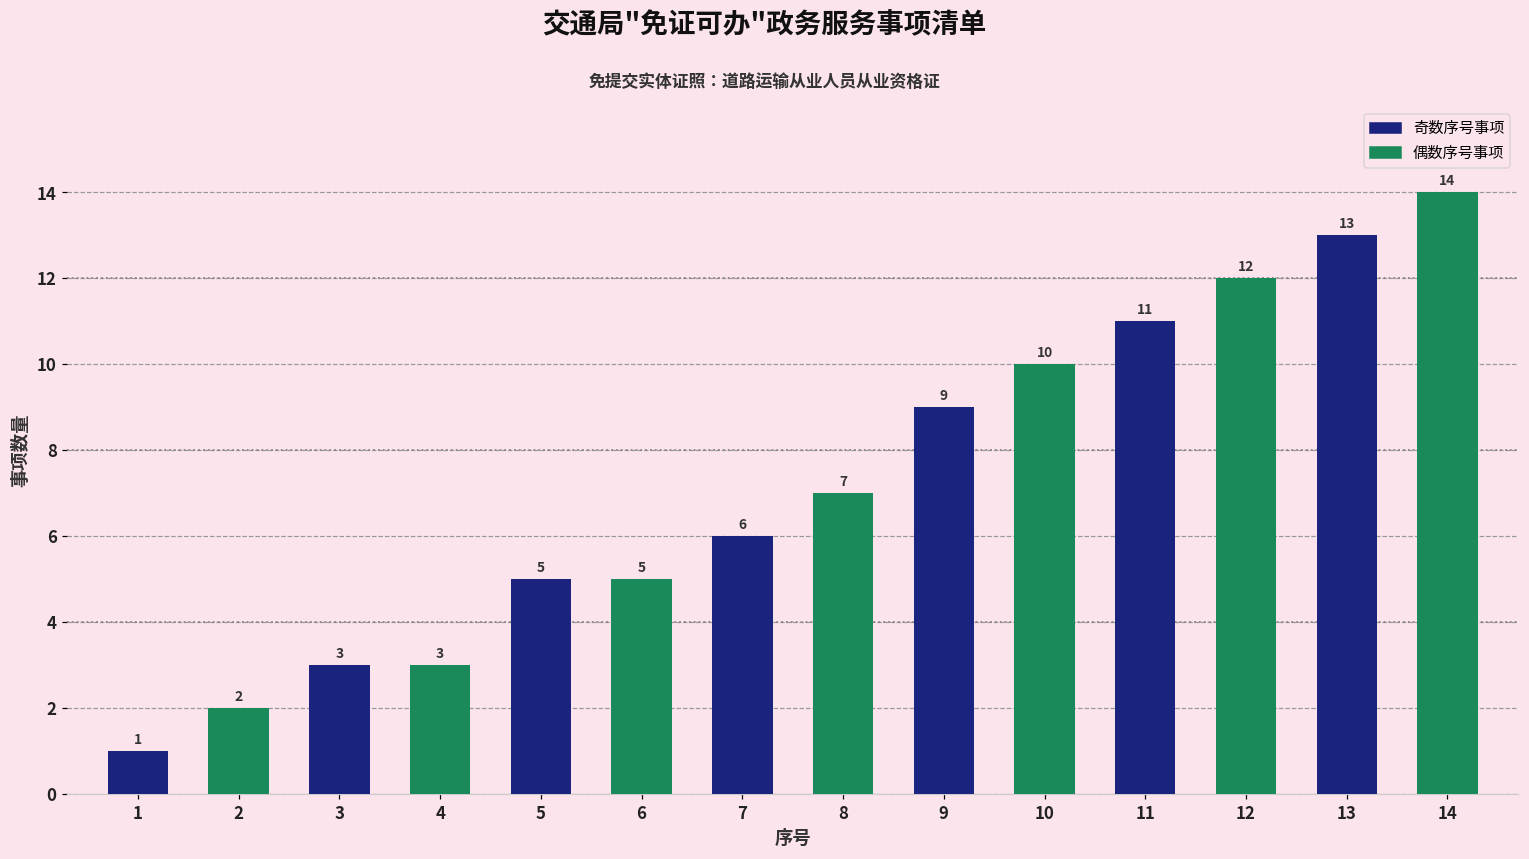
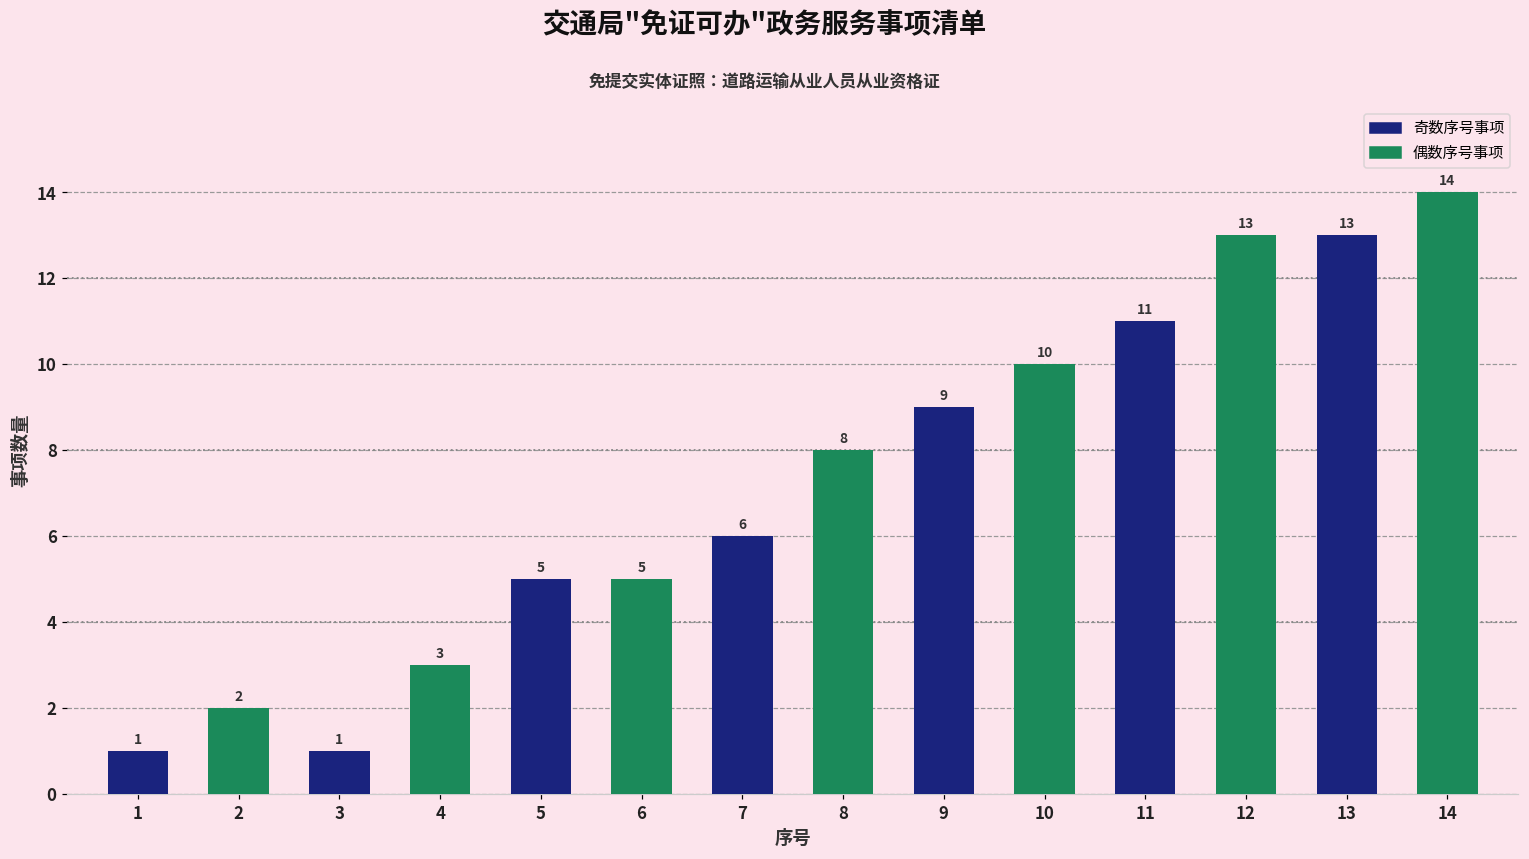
  {
    "1": 1,
    "2": 2,
-   "3": 3,
+   "3": 1,
    "4": 3,
    "5": 5,
    "6": 5,
    "7": 6,
-   "8": 7,
+   "8": 8,
    "9": 9,
    "10": 10,
    "11": 11,
-   "12": 12,
+   "12": 13,
    "13": 13,
    "14": 14
  }
